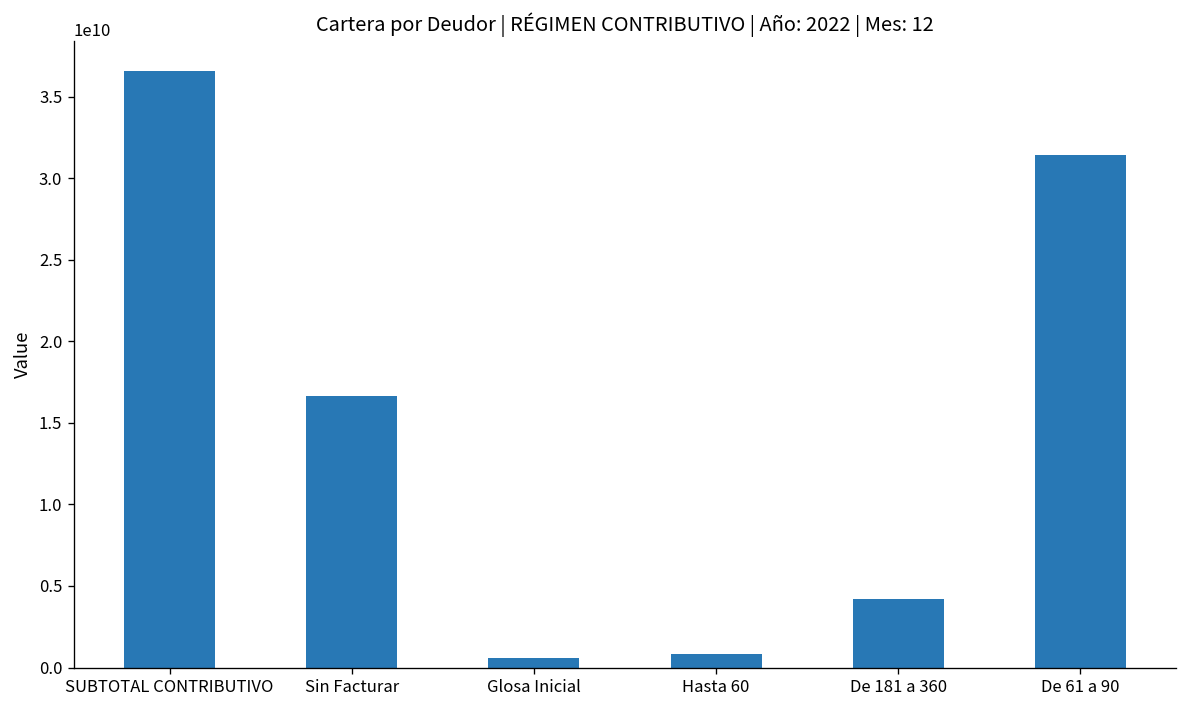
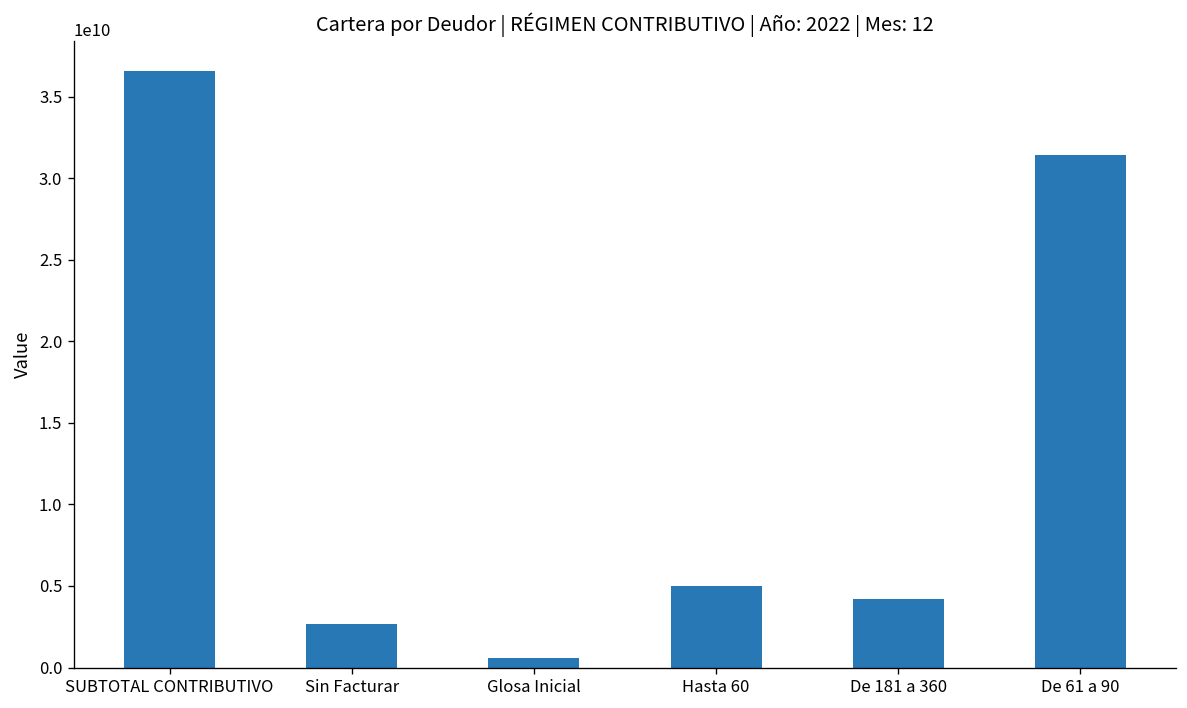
  {
    "SUBTOTAL CONTRIBUTIVO": 36600000000,
-   "Sin Facturar": 16700000000,
+   "Sin Facturar": 2700000000,
    "Glosa Inicial": 600000000,
-   "Hasta 60": 800000000,
+   "Hasta 60": 5000000000,
    "De 181 a 360": 4200000000,
    "De 61 a 90": 31500000000
  }
